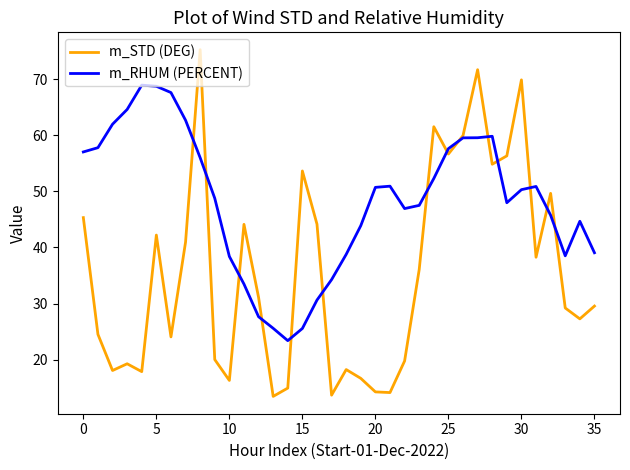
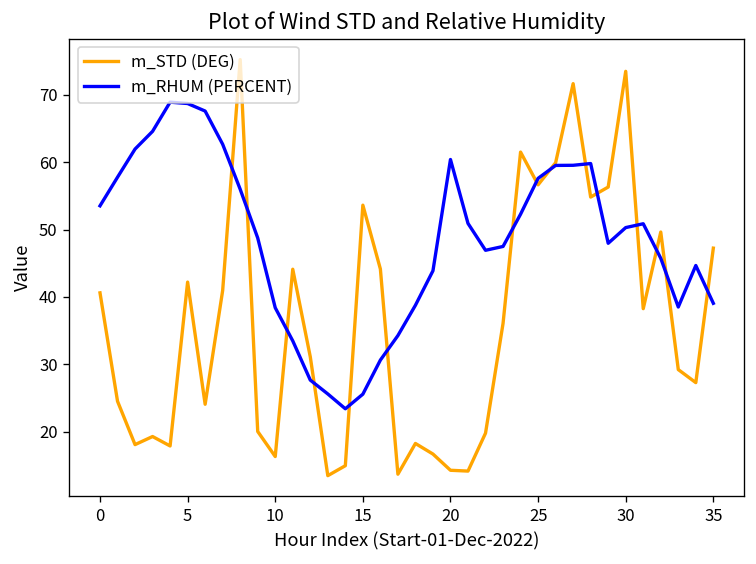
  {
    "m_STD (DEG)": {
-     "0": 45,
+     "0": 41,
      "5": 42,
      "10": 16,
      "15": 54,
      "20": 14,
      "25": 57,
-     "30": 70,
-     "35": 30
+     "30": 73,
+     "35": 47
    },
    "m_RHUM (PERCENT)": {
-     "0": 57,
+     "0": 54,
      "10": 38,
      "15": 26,
-     "20": 51,
+     "20": 60,
      "25": 58,
      "30": 50,
      "35": 39
    }
  }
